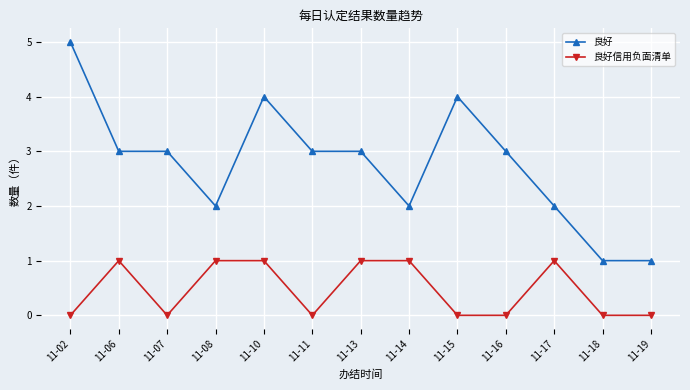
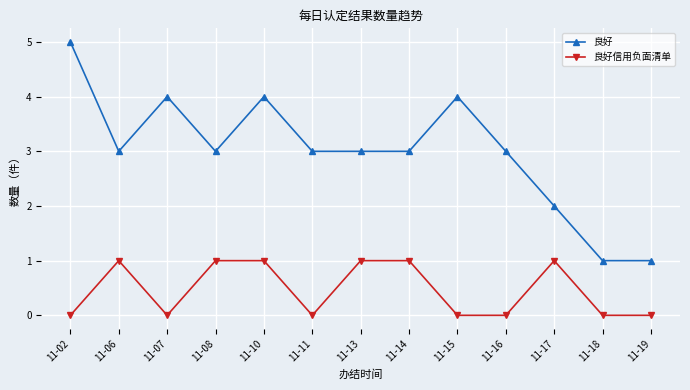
  {
    "良好": {
      "11-02": 5,
      "11-06": 3,
-     "11-07": 3,
-     "11-08": 2,
+     "11-07": 4,
+     "11-08": 3,
      "11-10": 4,
      "11-11": 3,
      "11-13": 3,
-     "11-14": 2,
+     "11-14": 3,
      "11-15": 4,
      "11-16": 3,
      "11-17": 2,
      "11-18": 1,
      "11-19": 1
    },
    "良好信用负面清单": {
      "11-02": 0,
      "11-06": 1,
      "11-07": 0,
      "11-08": 1,
      "11-10": 1,
      "11-11": 0,
      "11-13": 1,
      "11-14": 1,
      "11-15": 0,
      "11-16": 0,
      "11-17": 1,
      "11-18": 0,
      "11-19": 0
    }
  }
